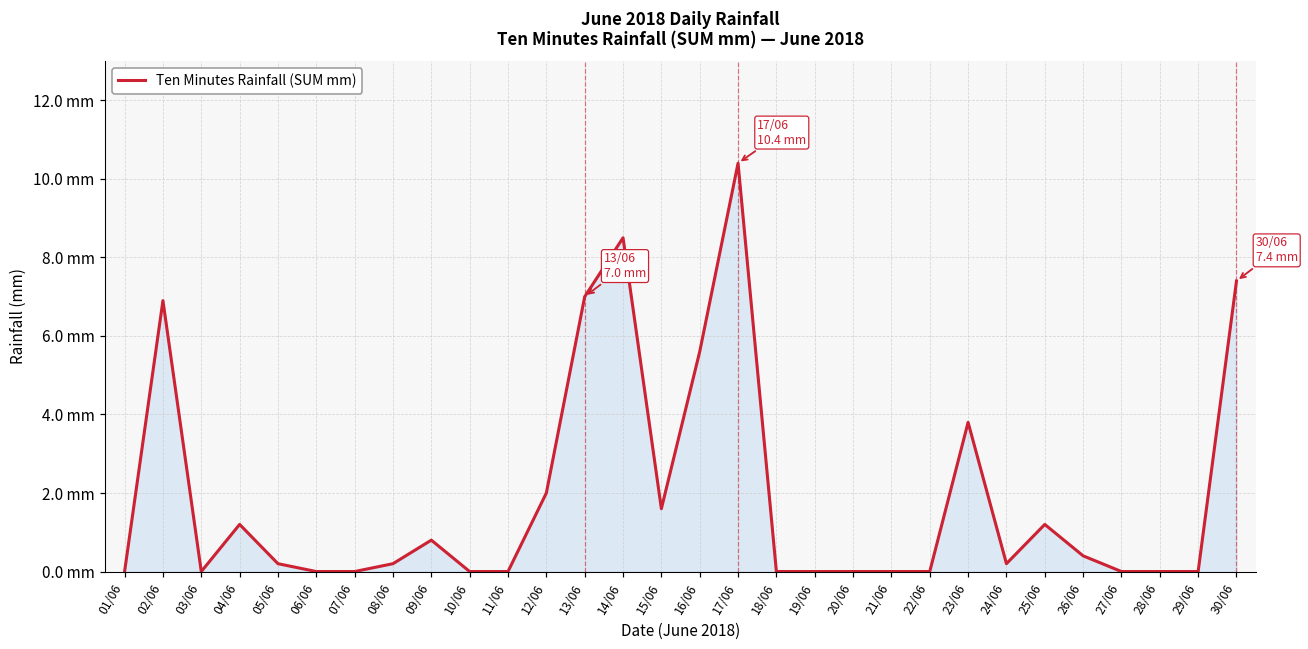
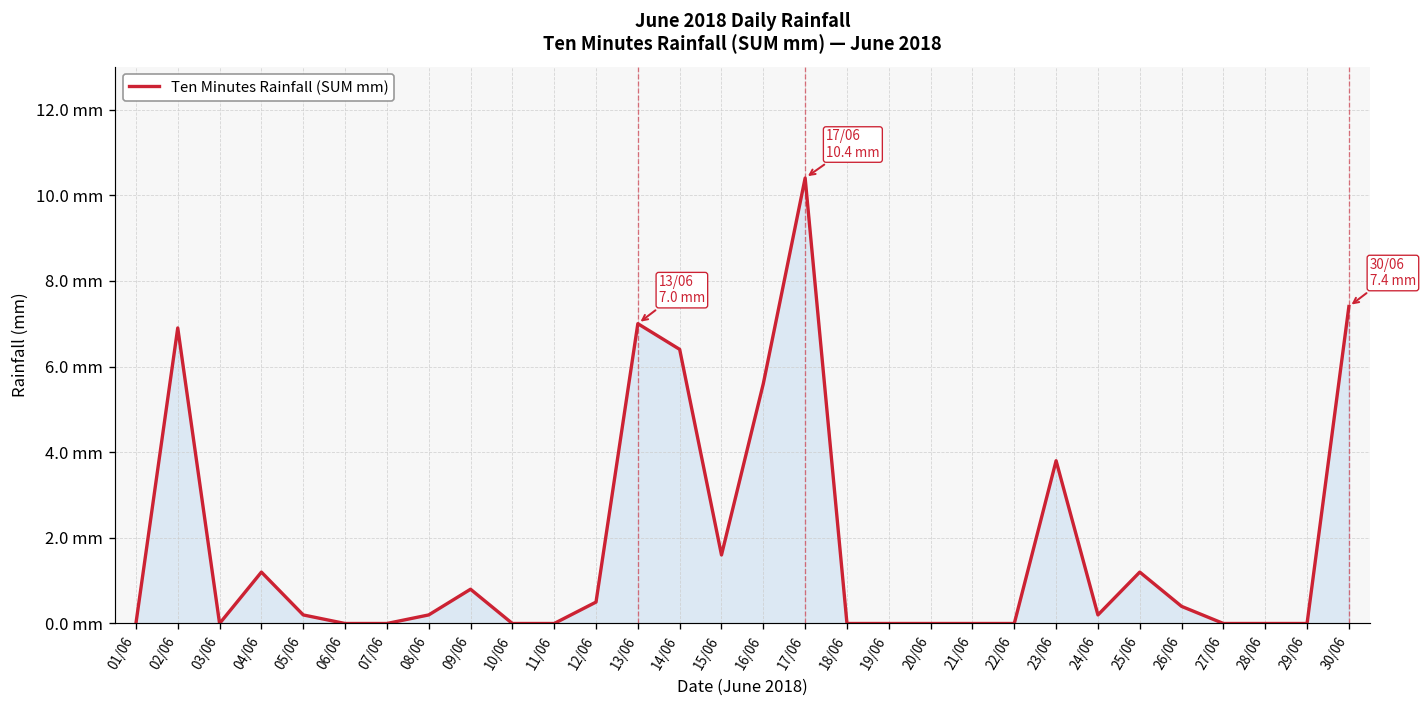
  {
    "01/06": "0.0 mm",
    "02/06": "6.9 mm",
    "03/06": "0.0 mm",
    "04/06": "1.2 mm",
    "05/06": "0.2 mm",
    "06/06": "0.0 mm",
    "07/06": "0.0 mm",
    "08/06": "0.2 mm",
    "09/06": "0.8 mm",
    "10/06": "0.0 mm",
    "11/06": "0.0 mm",
-   "12/06": "2.0 mm",
-   "14/06": "8.5 mm",
+   "12/06": "0.5 mm",
+   "14/06": "6.4 mm",
    "15/06": "1.6 mm",
    "16/06": "5.6 mm",
    "18/06": "0.0 mm",
    "19/06": "0.0 mm",
    "20/06": "0.0 mm",
    "21/06": "0.0 mm",
    "22/06": "0.0 mm",
    "23/06": "3.8 mm",
    "24/06": "0.2 mm",
    "25/06": "1.2 mm",
    "26/06": "0.4 mm",
    "27/06": "0.0 mm",
    "28/06": "0.0 mm",
    "29/06": "0.0 mm"
  }
